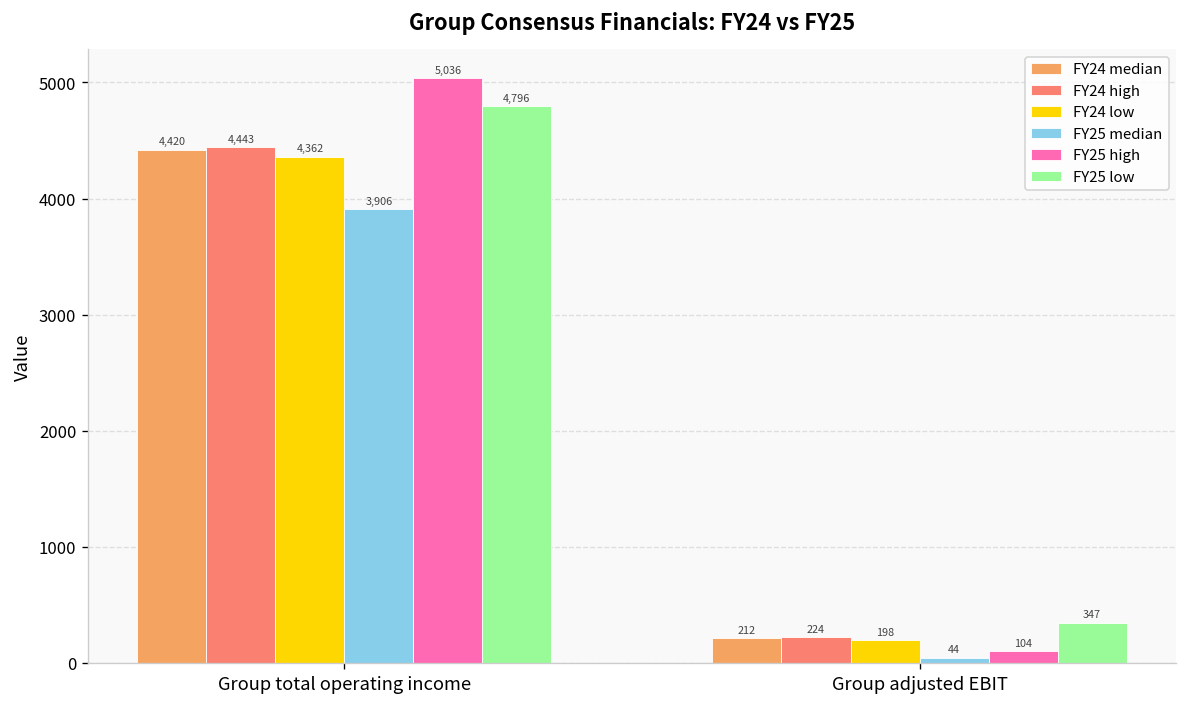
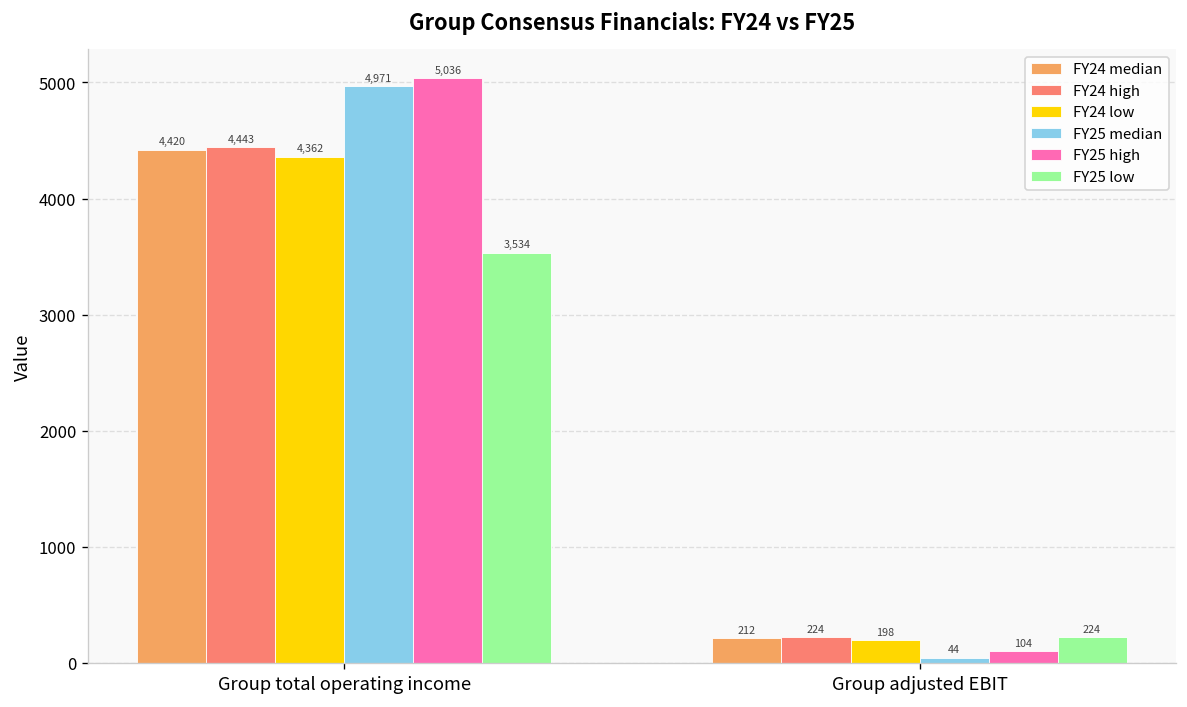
  {
    "FY24 low": {
      "Group total operating income": "4,362",
      "Group adjusted EBIT": "198"
    },
    "FY25 median": {
-     "Group total operating income": "3,906",
+     "Group total operating income": "4,971",
      "Group adjusted EBIT": "44"
    },
    "FY25 high": {
      "Group total operating income": "5,036",
      "Group adjusted EBIT": "104"
    },
    "FY25 low": {
-     "Group total operating income": "4,796",
-     "Group adjusted EBIT": "347"
+     "Group total operating income": "3,534",
+     "Group adjusted EBIT": "224"
    }
  }
